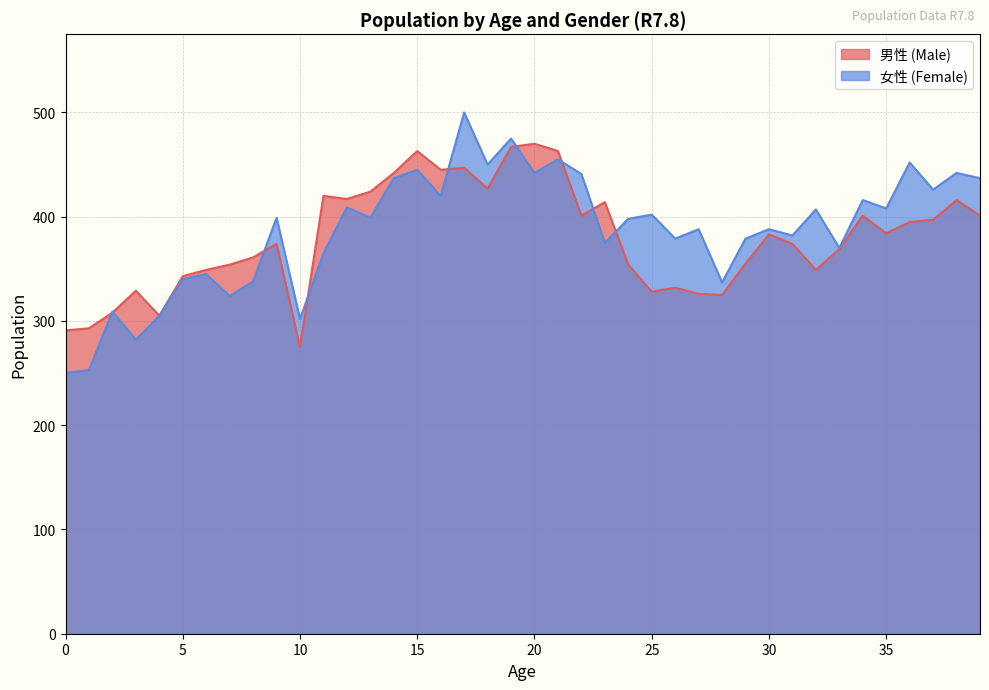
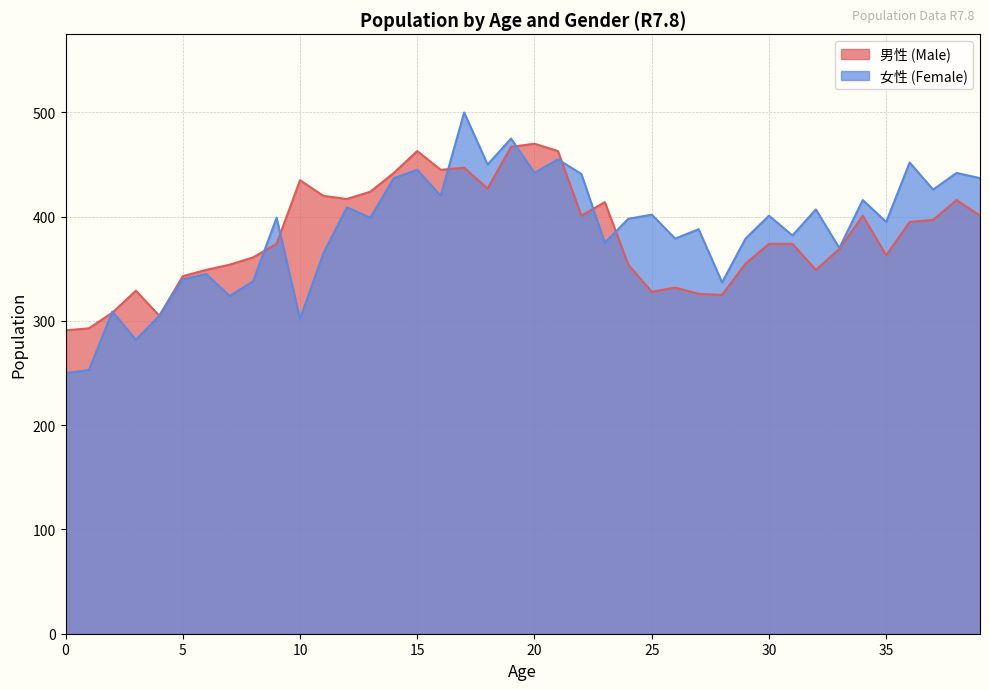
  {
    "男性 (Male)": {
      "0": 291,
      "5": 343,
-     "10": 275,
+     "10": 435,
      "15": 463,
      "20": 470,
      "25": 328,
-     "30": 383,
-     "35": 384
+     "30": 374,
+     "35": 363
    },
    "女性 (Female)": {
      "0": 250,
      "5": 340,
      "10": 302,
      "15": 445,
      "20": 442,
      "25": 402,
-     "30": 388,
-     "35": 408
+     "30": 401,
+     "35": 395
    }
  }
